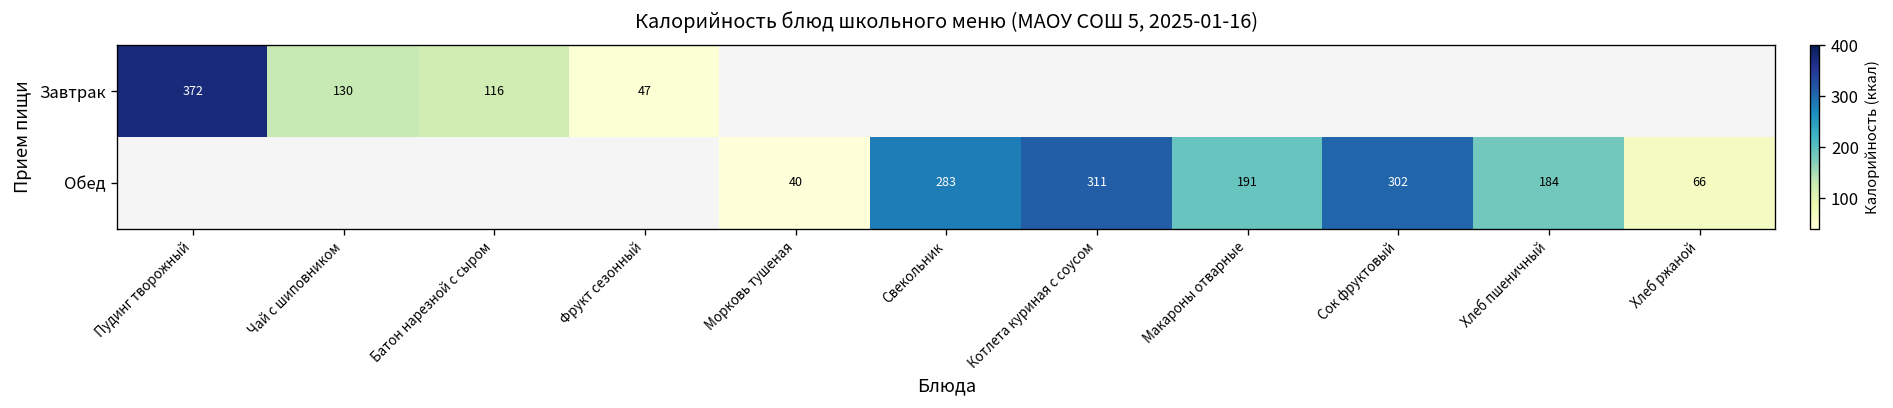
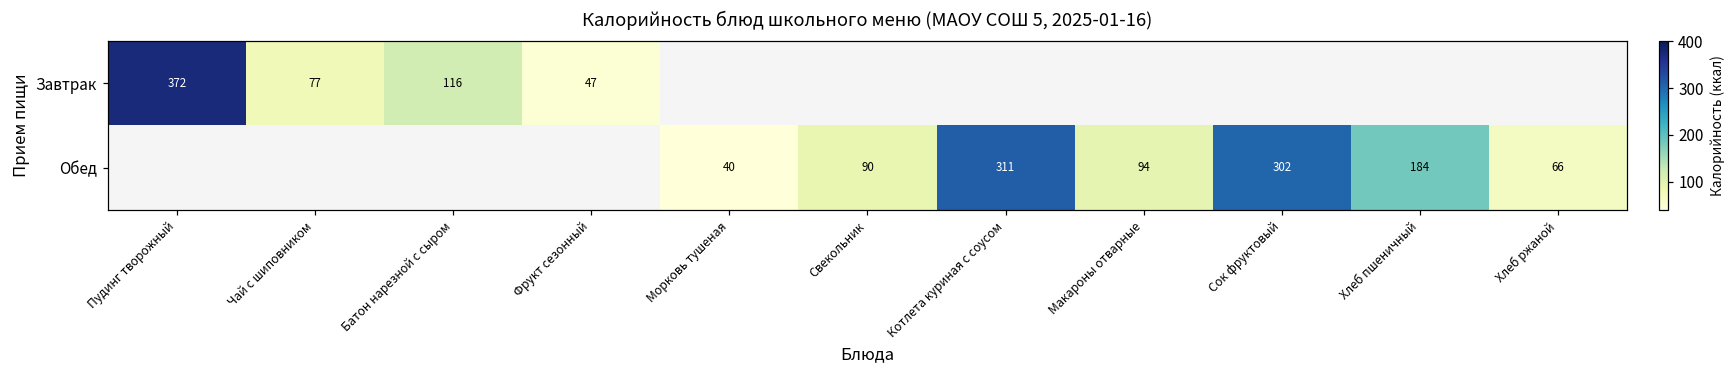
  {
    "Завтрак": {
      "Пудинг творожный": 372,
-     "Чай с шиповником": 130,
+     "Чай с шиповником": 77,
      "Батон нарезной с сыром": 116,
      "Фрукт сезонный": 47
    },
    "Обед": {
      "Морковь тушеная": 40,
-     "Свекольник": 283,
+     "Свекольник": 90,
      "Котлета куриная с соусом": 311,
-     "Макароны отварные": 191,
+     "Макароны отварные": 94,
      "Сок фруктовый": 302,
      "Хлеб пшеничный": 184,
      "Хлеб ржаной": 66
    }
  }
